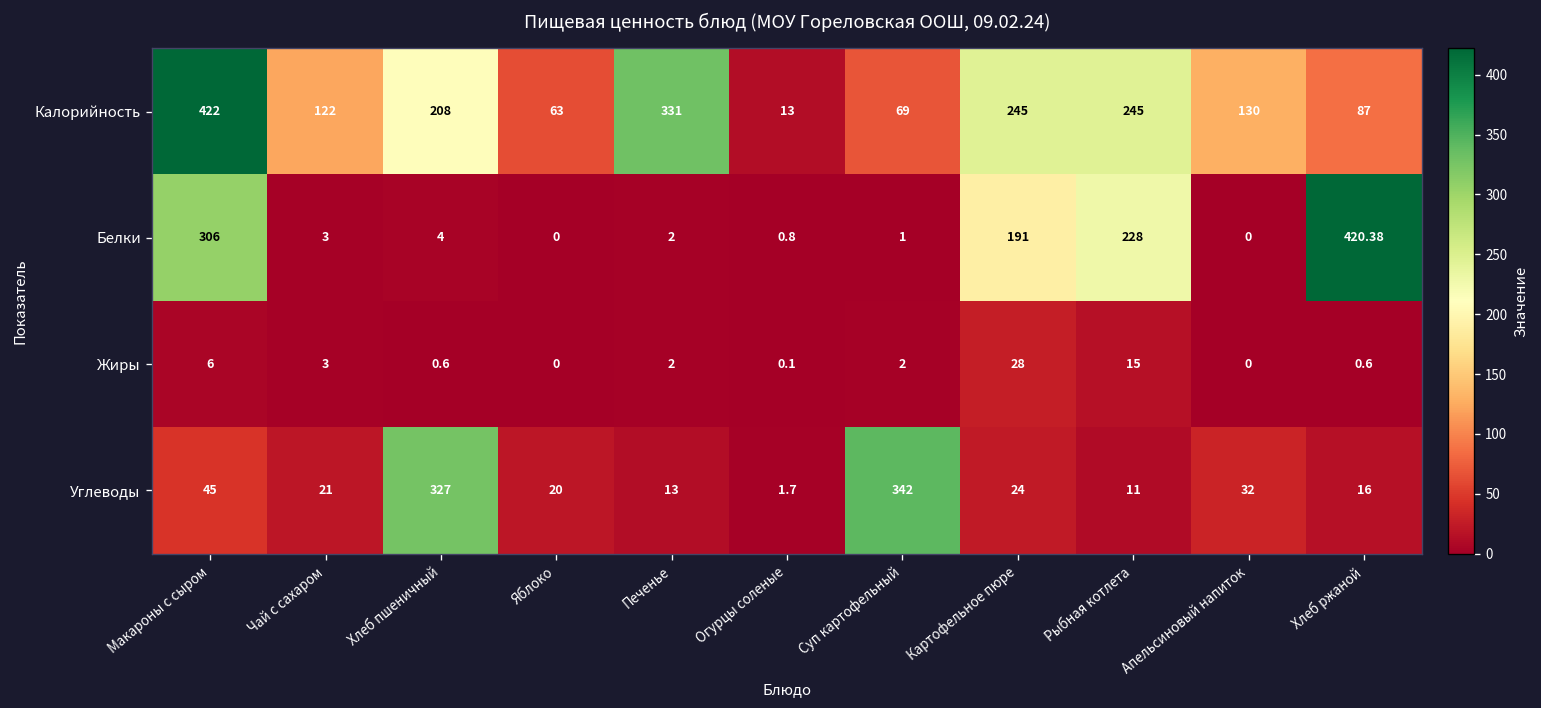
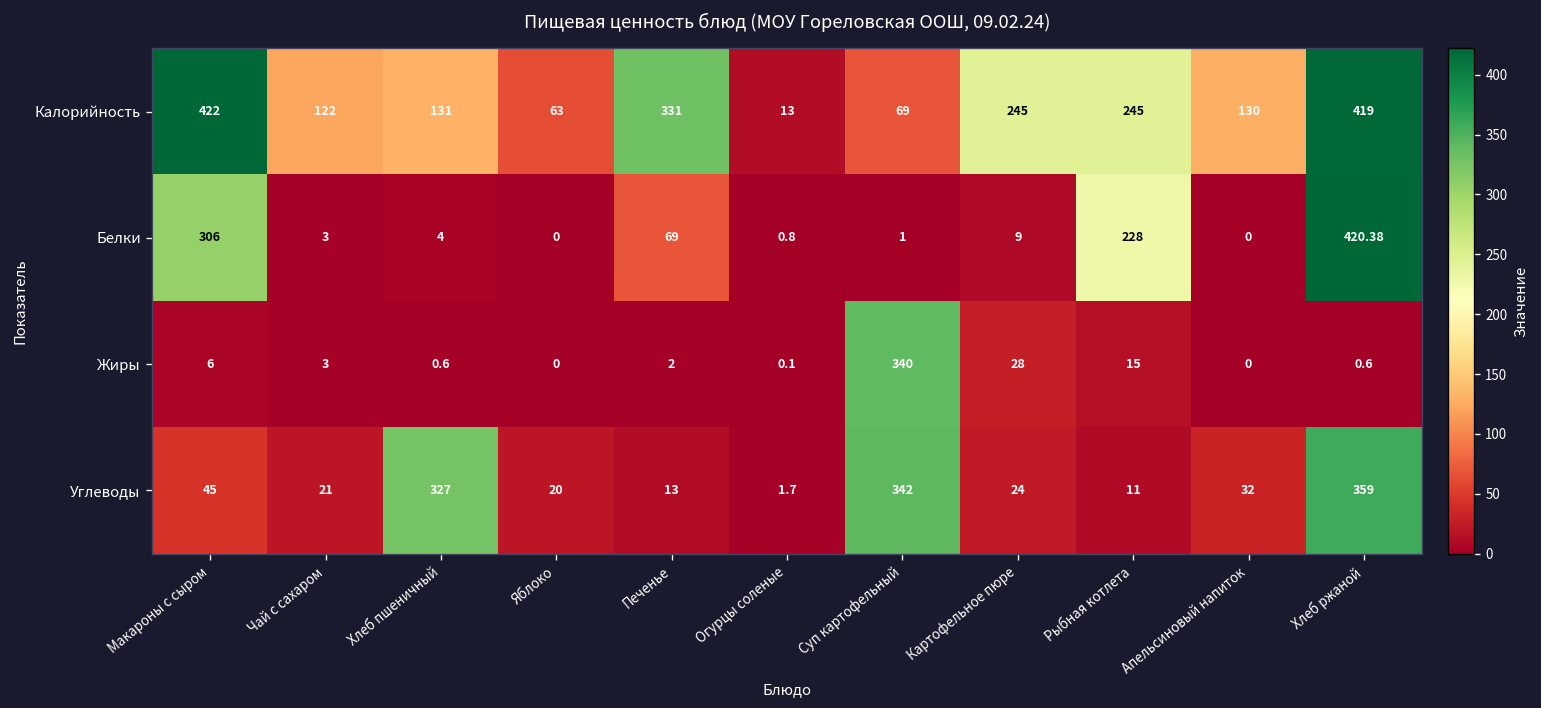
  {
    "Калорийность": {
      "Макароны с сыром": 422,
      "Чай с сахаром": 122,
-     "Хлеб пшеничный": 208,
+     "Хлеб пшеничный": 131,
      "Яблоко": 63,
      "Печенье": 331,
      "Огурцы соленые": 13,
      "Суп картофельный": 69,
      "Картофельное пюре": 245,
      "Рыбная котлета": 245,
      "Апельсиновый напиток": 130,
-     "Хлеб ржаной": 87
+     "Хлеб ржаной": 419
    },
    "Белки": {
      "Макароны с сыром": 306,
      "Чай с сахаром": 3,
      "Хлеб пшеничный": 4,
      "Яблоко": 0,
-     "Печенье": 2,
+     "Печенье": 69,
      "Огурцы соленые": 0.8,
      "Суп картофельный": 1,
-     "Картофельное пюре": 191,
+     "Картофельное пюре": 9,
      "Рыбная котлета": 228,
      "Апельсиновый напиток": 0,
      "Хлеб ржаной": 420.38
    },
    "Жиры": {
      "Макароны с сыром": 6,
      "Чай с сахаром": 3,
      "Хлеб пшеничный": 0.6,
      "Яблоко": 0,
      "Печенье": 2,
      "Огурцы соленые": 0.1,
-     "Суп картофельный": 2,
+     "Суп картофельный": 340,
      "Картофельное пюре": 28,
      "Рыбная котлета": 15,
      "Апельсиновый напиток": 0,
      "Хлеб ржаной": 0.6
    },
    "Углеводы": {
      "Макароны с сыром": 45,
      "Чай с сахаром": 21,
      "Хлеб пшеничный": 327,
      "Яблоко": 20,
      "Печенье": 13,
      "Огурцы соленые": 1.7,
      "Суп картофельный": 342,
      "Картофельное пюре": 24,
      "Рыбная котлета": 11,
      "Апельсиновый напиток": 32,
-     "Хлеб ржаной": 16
+     "Хлеб ржаной": 359
    }
  }
